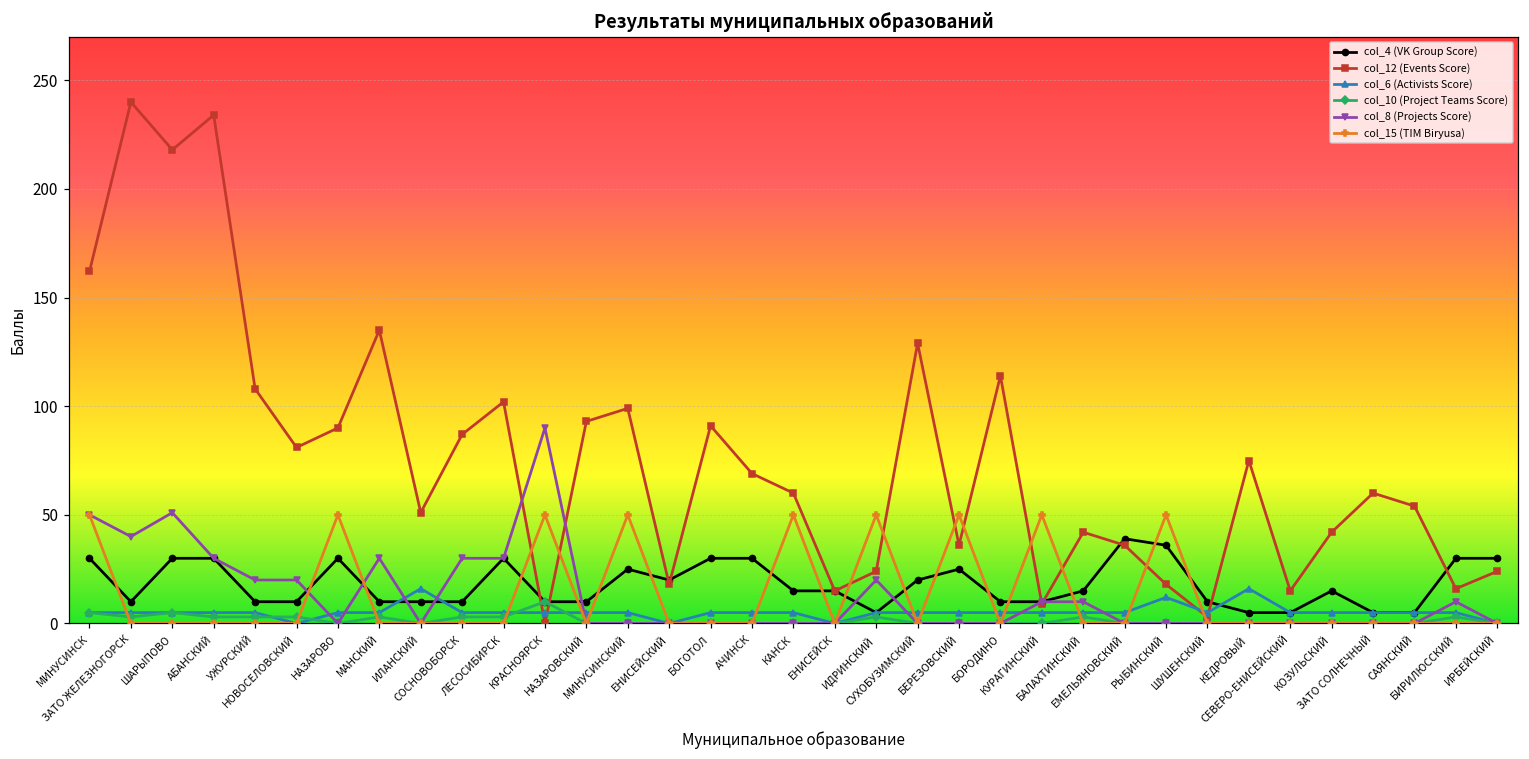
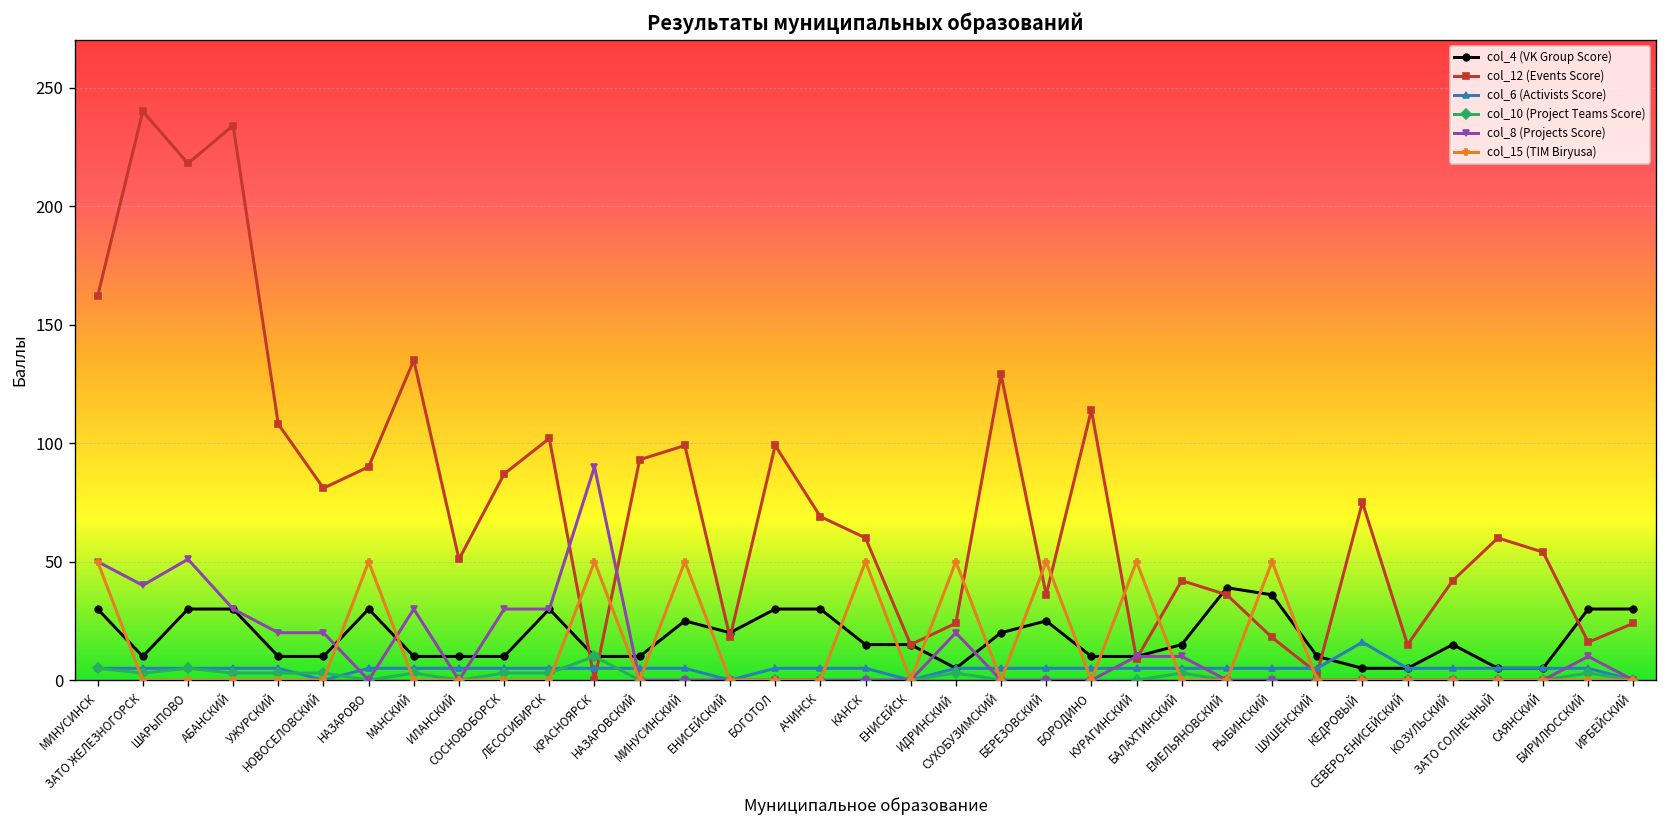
  {
    "col_4 (VK Group Score)": {
      "МИНУСИНСК": 30,
      "ЗАТО ЖЕЛЕЗНОГОРСК": 10,
      "ШАРЫПОВО": 30,
      "УЖУРСКИЙ": 10,
      "НОВОСЕЛОВСКИЙ": 10,
      "НАЗАРОВО": 30,
      "МАНСКИЙ": 10,
      "ИЛАНСКИЙ": 10,
      "СОСНОВОБОРСК": 10,
      "НАЗАРОВСКИЙ": 10,
      "МИНУСИНСКИЙ": 25,
      "ЕНИСЕЙСКИЙ": 20,
      "БОГОТОЛ": 30,
      "АЧИНСК": 30,
      "КАНСК": 15,
      "СУХОБУЗИМСКИЙ": 20,
      "БЕРЕЗОВСКИЙ": 25,
      "БОРОДИНО": 10,
      "БАЛАХТИНСКИЙ": 15,
      "ЕМЕЛЬЯНОВСКИЙ": 39,
      "РЫБИНСКИЙ": 36,
      "ШУШЕНСКИЙ": 10,
      "КЕДРОВЫЙ": 5,
      "КОЗУЛЬСКИЙ": 15,
      "БИРИЛЮССКИЙ": 30,
      "ИРБЕЙСКИЙ": 30
    },
    "col_12 (Events Score)": {
      "МИНУСИНСК": 162,
      "ЗАТО ЖЕЛЕЗНОГОРСК": 240,
      "ШАРЫПОВО": 218,
      "АБАНСКИЙ": 234,
      "УЖУРСКИЙ": 108,
      "НОВОСЕЛОВСКИЙ": 81,
      "НАЗАРОВО": 90,
      "МАНСКИЙ": 135,
      "ИЛАНСКИЙ": 51,
      "СОСНОВОБОРСК": 87,
      "ЛЕСОСИБИРСК": 102,
      "КРАСНОЯРСК": 0,
      "НАЗАРОВСКИЙ": 93,
      "МИНУСИНСКИЙ": 99,
      "ЕНИСЕЙСКИЙ": 18,
-     "БОГОТОЛ": 91,
+     "БОГОТОЛ": 99,
      "АЧИНСК": 69,
      "КАНСК": 60,
      "ИДРИНСКИЙ": 24,
      "СУХОБУЗИМСКИЙ": 129,
      "БЕРЕЗОВСКИЙ": 36,
      "БОРОДИНО": 114,
      "БАЛАХТИНСКИЙ": 42,
      "ЕМЕЛЬЯНОВСКИЙ": 36,
      "РЫБИНСКИЙ": 18,
      "ШУШЕНСКИЙ": 3,
      "КЕДРОВЫЙ": 75,
      "СЕВЕРО-ЕНИСЕЙСКИЙ": 15,
      "КОЗУЛЬСКИЙ": 42,
      "ЗАТО СОЛНЕЧНЫЙ": 60,
      "САЯНСКИЙ": 54,
      "БИРИЛЮССКИЙ": 16,
      "ИРБЕЙСКИЙ": 24
    },
    "col_6 (Activists Score)": {
      "ЗАТО ЖЕЛЕЗНОГОРСК": 5,
      "АБАНСКИЙ": 5,
      "УЖУРСКИЙ": 5,
      "НАЗАРОВО": 5,
      "МАНСКИЙ": 5,
-     "ИЛАНСКИЙ": 16,
+     "ИЛАНСКИЙ": 5,
      "СОСНОВОБОРСК": 5,
      "ЛЕСОСИБИРСК": 5,
      "КРАСНОЯРСК": 5,
      "НАЗАРОВСКИЙ": 5,
      "МИНУСИНСКИЙ": 5,
      "БОГОТОЛ": 5,
      "АЧИНСК": 5,
      "КАНСК": 5,
      "СУХОБУЗИМСКИЙ": 5,
      "БЕРЕЗОВСКИЙ": 5,
      "БОРОДИНО": 5,
      "КУРАГИНСКИЙ": 5,
      "БАЛАХТИНСКИЙ": 5,
      "ЕМЕЛЬЯНОВСКИЙ": 5,
-     "РЫБИНСКИЙ": 12,
+     "РЫБИНСКИЙ": 5,
      "ШУШЕНСКИЙ": 5,
      "КЕДРОВЫЙ": 16,
      "КОЗУЛЬСКИЙ": 5,
      "БИРИЛЮССКИЙ": 5
    },
    "col_10 (Project Teams Score)": {
      "ЗАТО ЖЕЛЕЗНОГОРСК": 3,
      "АБАНСКИЙ": 3,
      "УЖУРСКИЙ": 3,
      "НОВОСЕЛОВСКИЙ": 3,
      "МАНСКИЙ": 3,
      "СОСНОВОБОРСК": 3,
      "ЛЕСОСИБИРСК": 3,
      "ИДРИНСКИЙ": 3,
      "КУРАГИНСКИЙ": 0,
      "БАЛАХТИНСКИЙ": 3,
      "БИРИЛЮССКИЙ": 3
    },
    "col_8 (Projects Score)": {
      "ЗАТО ЖЕЛЕЗНОГОРСК": 40,
      "ШАРЫПОВО": 51,
      "УЖУРСКИЙ": 20,
      "НОВОСЕЛОВСКИЙ": 20,
      "МАНСКИЙ": 30,
      "СОСНОВОБОРСК": 30,
      "КРАСНОЯРСК": 90,
      "ИДРИНСКИЙ": 20,
      "БАЛАХТИНСКИЙ": 10,
      "БИРИЛЮССКИЙ": 10
    },
    "col_15 (TIM Biryusa)": {
      "ЗАТО ЖЕЛЕЗНОГОРСК": 0,
      "ШАРЫПОВО": 0,
      "АБАНСКИЙ": 0,
      "УЖУРСКИЙ": 0,
      "НАЗАРОВО": 50,
      "МАНСКИЙ": 0,
      "СОСНОВОБОРСК": 0,
      "ЛЕСОСИБИРСК": 0,
      "КРАСНОЯРСК": 50,
      "МИНУСИНСКИЙ": 50,
      "КАНСК": 50,
      "ИДРИНСКИЙ": 50,
      "БЕРЕЗОВСКИЙ": 50,
      "КУРАГИНСКИЙ": 50,
      "БАЛАХТИНСКИЙ": 0,
      "РЫБИНСКИЙ": 50,
      "БИРИЛЮССКИЙ": 0
    }
  }
